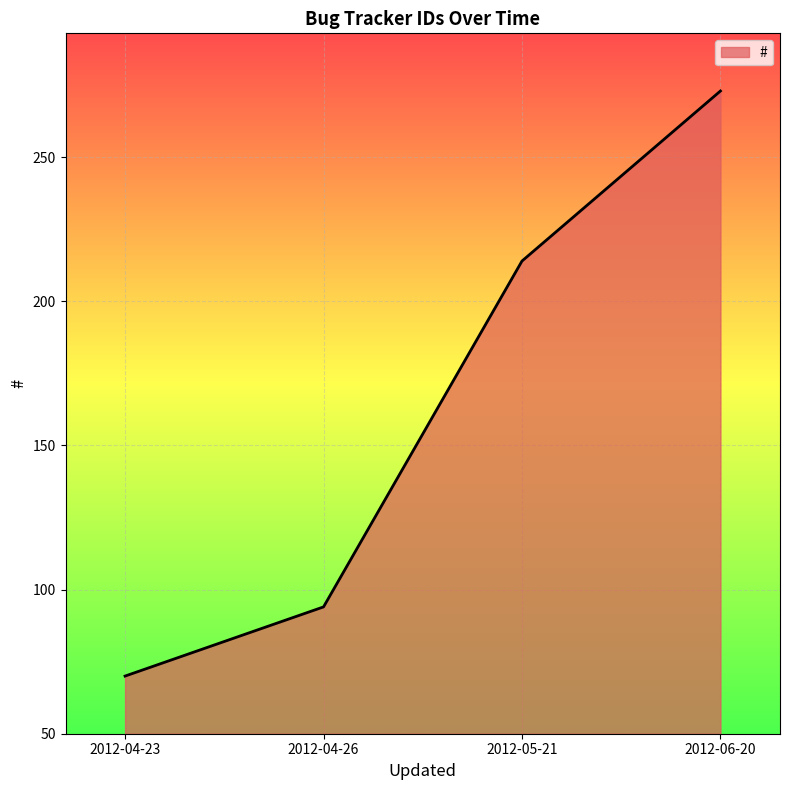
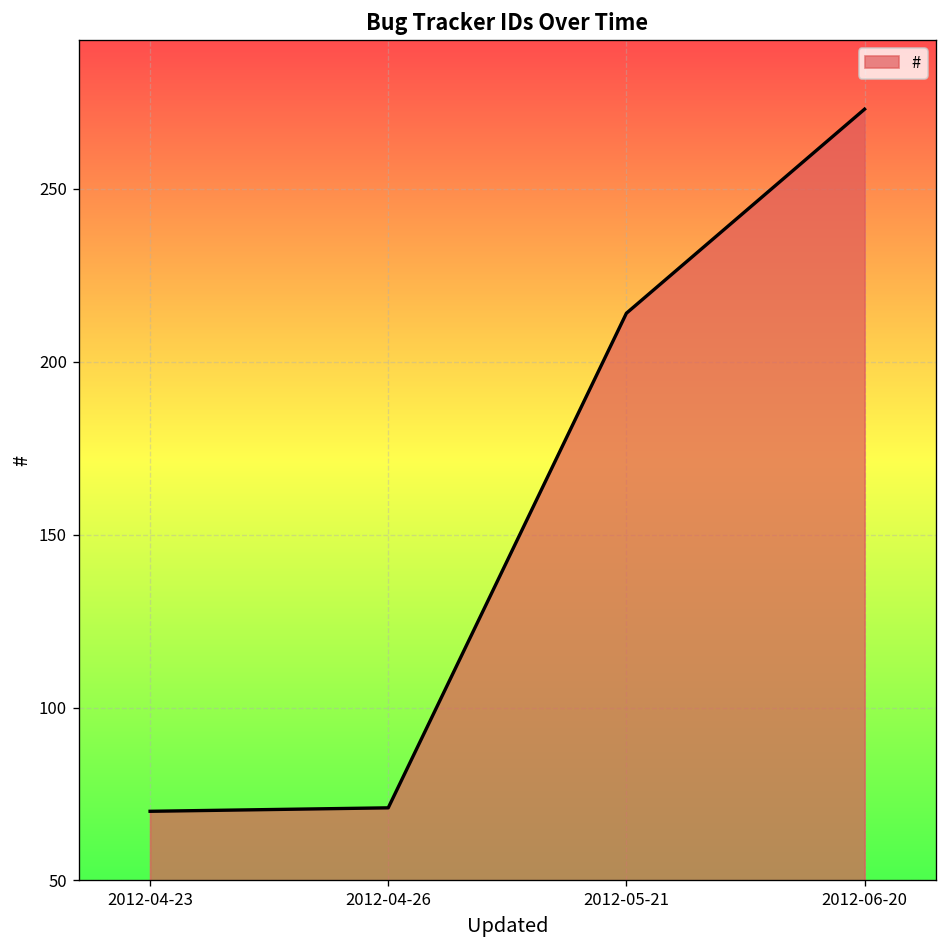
  {
    "2012-04-23": 70,
-   "2012-04-26": 94,
+   "2012-04-26": 71,
    "2012-05-21": 214,
    "2012-06-20": 273
  }
